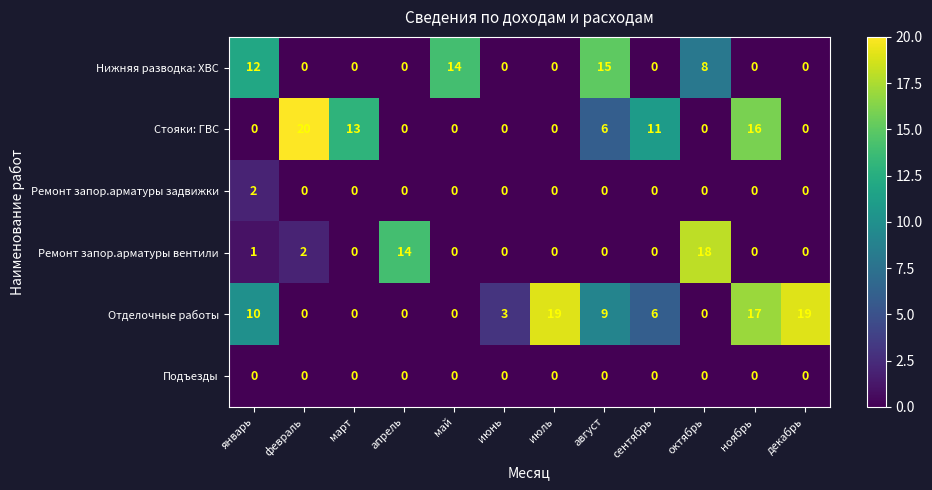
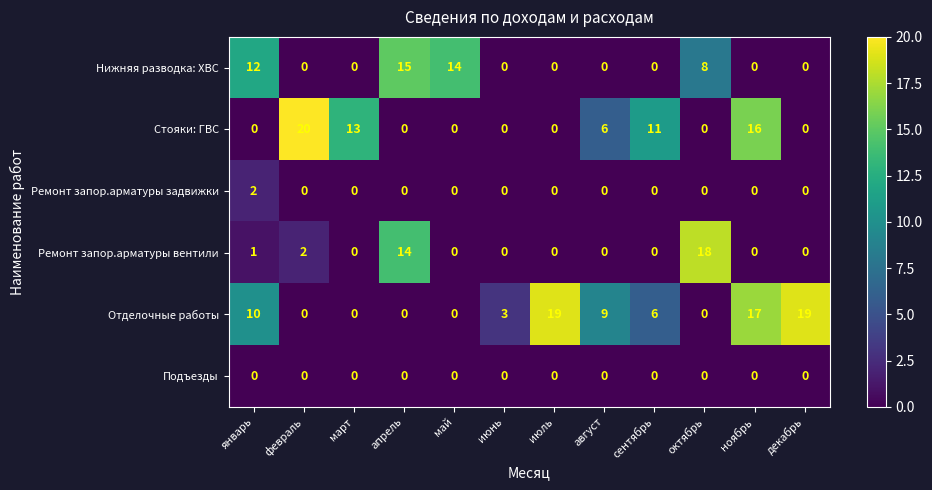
  {
    "Нижняя разводка: ХВС": {
      "январь": 12,
      "февраль": 0,
      "март": 0,
-     "апрель": 0,
+     "апрель": 15,
      "май": 14,
      "июнь": 0,
      "июль": 0,
-     "август": 15,
+     "август": 0,
      "сентябрь": 0,
      "октябрь": 8,
      "ноябрь": 0,
      "декабрь": 0
    },
    "Стояки: ГВС": {
      "январь": 0,
      "март": 13,
      "апрель": 0,
      "май": 0,
      "июнь": 0,
      "июль": 0,
      "август": 6,
      "сентябрь": 11,
      "октябрь": 0,
      "ноябрь": 16,
      "декабрь": 0
    },
    "Ремонт запор.арматуры задвижки": {
      "январь": 2,
      "февраль": 0,
      "март": 0,
      "апрель": 0,
      "май": 0,
      "июнь": 0,
      "июль": 0,
      "август": 0,
      "сентябрь": 0,
      "октябрь": 0,
      "ноябрь": 0,
      "декабрь": 0
    },
    "Ремонт запор.арматуры вентили": {
      "январь": 1,
      "февраль": 2,
      "март": 0,
      "апрель": 14,
      "май": 0,
      "июнь": 0,
      "июль": 0,
      "август": 0,
      "сентябрь": 0,
      "октябрь": 18,
      "ноябрь": 0,
      "декабрь": 0
    },
    "Отделочные работы": {
      "январь": 10,
      "февраль": 0,
      "март": 0,
      "апрель": 0,
      "май": 0,
      "июнь": 3,
      "август": 9,
      "сентябрь": 6,
      "октябрь": 0,
      "ноябрь": 17
    },
    "Подъезды": {
      "январь": 0,
      "февраль": 0,
      "март": 0,
      "апрель": 0,
      "май": 0,
      "июнь": 0,
      "июль": 0,
      "август": 0,
      "сентябрь": 0,
      "октябрь": 0,
      "ноябрь": 0,
      "декабрь": 0
    }
  }
